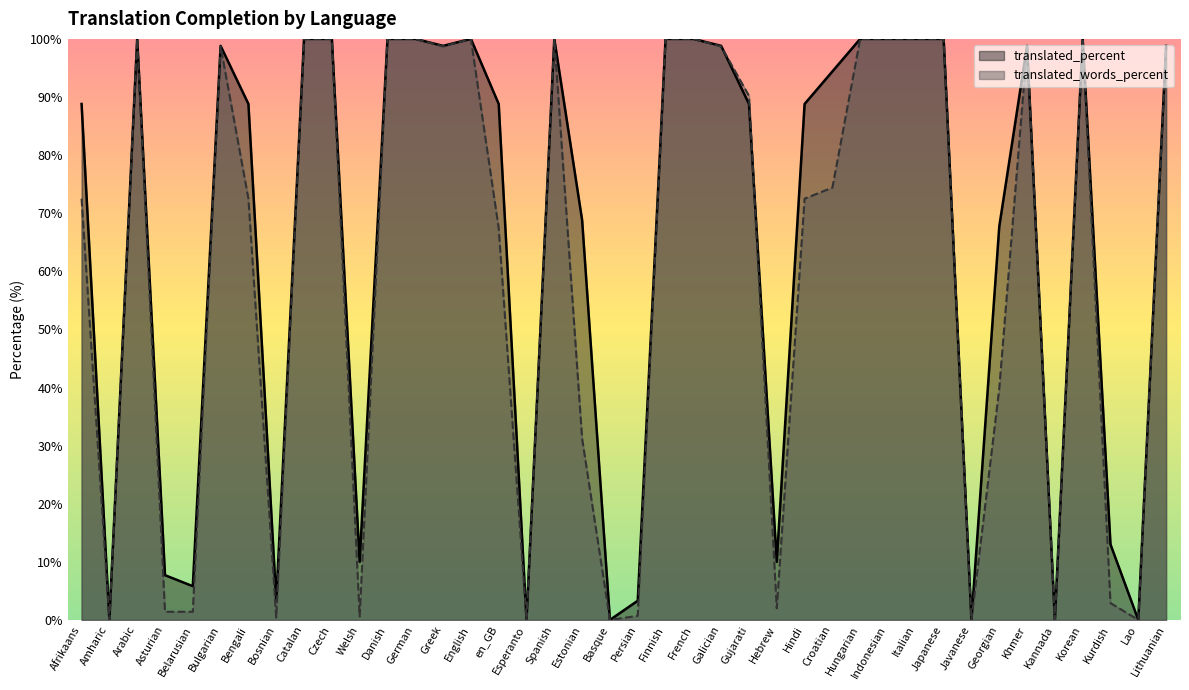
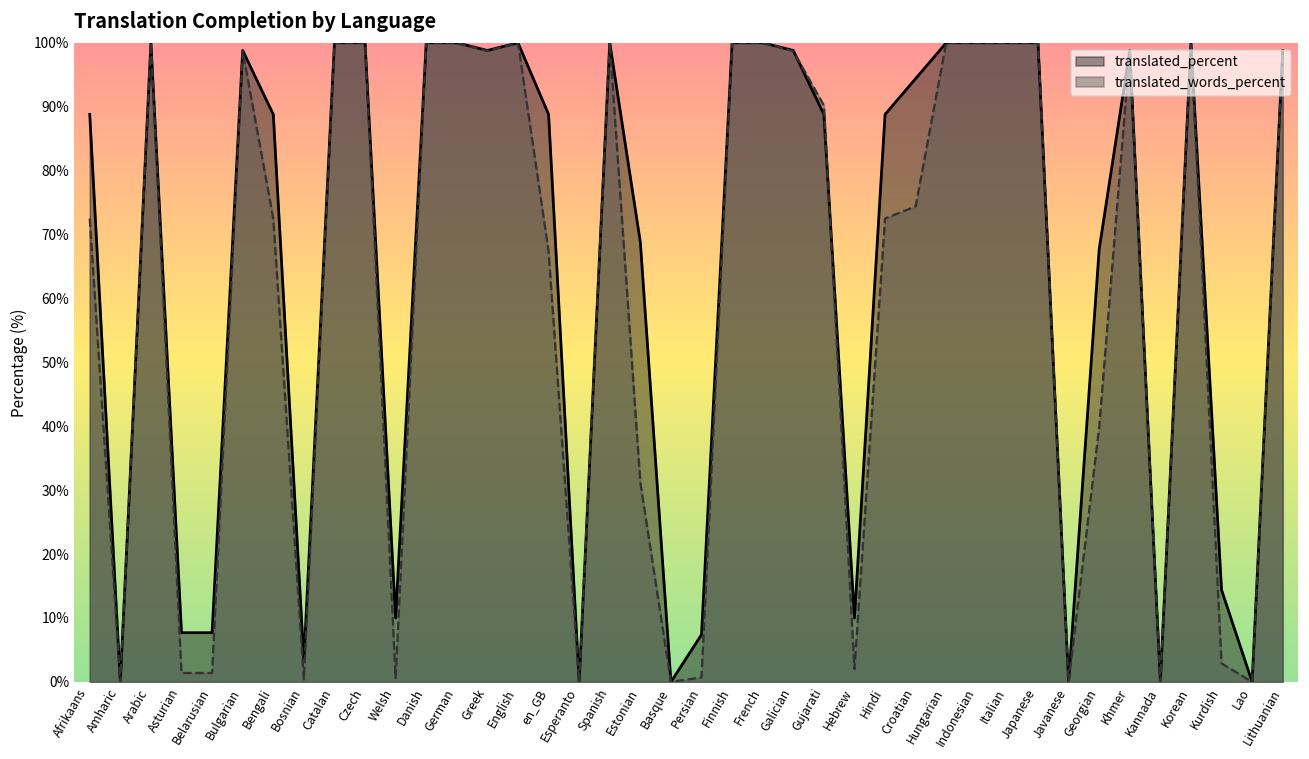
  {
    "translated_percent": {
      "Afrikaans": "89%",
      "Asturian": "8%",
-     "Belarusian": "6%",
+     "Belarusian": "8%",
      "Bengali": "89%",
      "Bosnian": "3%",
      "Welsh": "10%",
      "en_GB": "89%",
      "Estonian": "69%",
-     "Persian": "3%",
+     "Persian": "7%",
      "Gujarati": "89%",
      "Hebrew": "10%",
      "Hindi": "89%",
      "Croatian": "94%",
      "Georgian": "68%",
-     "Kurdish": "13%"
+     "Kurdish": "14%"
    },
    "translated_words_percent": {
      "Afrikaans": "73%",
      "Asturian": "1%",
      "Belarusian": "1%",
      "Bengali": "73%",
      "Bosnian": "0%",
      "Welsh": "1%",
      "en_GB": "67%",
      "Estonian": "31%",
      "Persian": "1%",
      "Gujarati": "90%",
      "Hebrew": "2%",
      "Hindi": "73%",
      "Croatian": "74%",
      "Georgian": "40%",
      "Kurdish": "3%"
    }
  }
